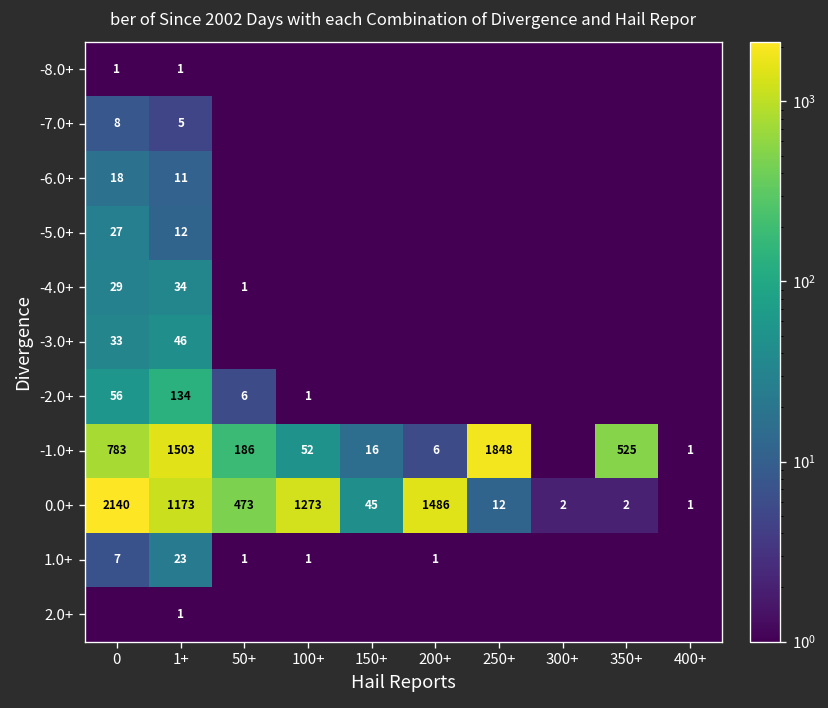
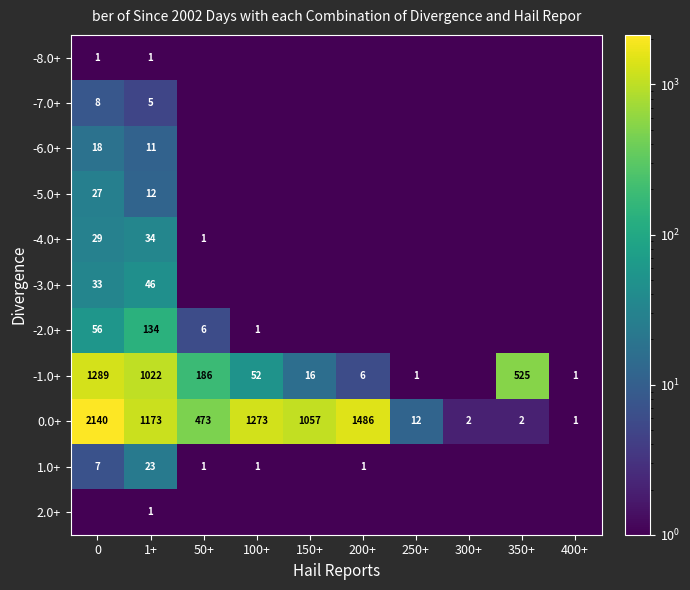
  {
    "-8.0+": {
      "0": 1,
      "1+": 1
    },
    "-7.0+": {
      "0": 8,
      "1+": 5
    },
    "-6.0+": {
      "0": 18,
      "1+": 11
    },
    "-5.0+": {
      "0": 27,
      "1+": 12
    },
    "-4.0+": {
      "0": 29,
      "1+": 34,
      "50+": 1
    },
    "-3.0+": {
      "0": 33,
      "1+": 46
    },
    "-2.0+": {
      "0": 56,
      "1+": 134,
      "50+": 6,
      "100+": 1
    },
    "-1.0+": {
-     "0": 783,
-     "1+": 1503,
+     "0": 1289,
+     "1+": 1022,
      "50+": 186,
      "100+": 52,
      "150+": 16,
      "200+": 6,
-     "250+": 1848,
+     "250+": 1,
      "350+": 525,
      "400+": 1
    },
    "0.0+": {
      "0": 2140,
      "1+": 1173,
      "50+": 473,
      "100+": 1273,
-     "150+": 45,
+     "150+": 1057,
      "200+": 1486,
      "250+": 12,
      "300+": 2,
      "350+": 2,
      "400+": 1
    },
    "1.0+": {
      "0": 7,
      "1+": 23,
      "50+": 1,
      "100+": 1,
      "200+": 1
    },
    "2.0+": {
      "1+": 1
    }
  }
